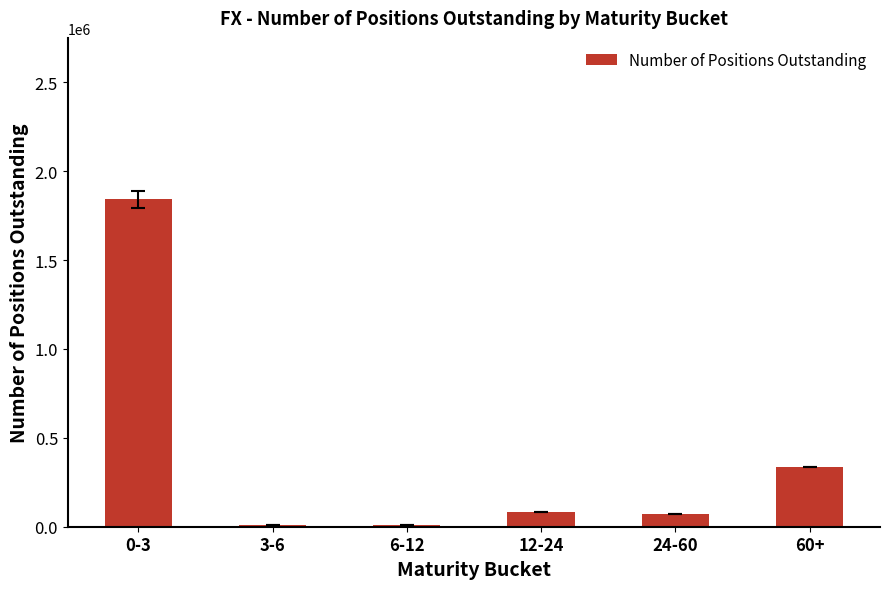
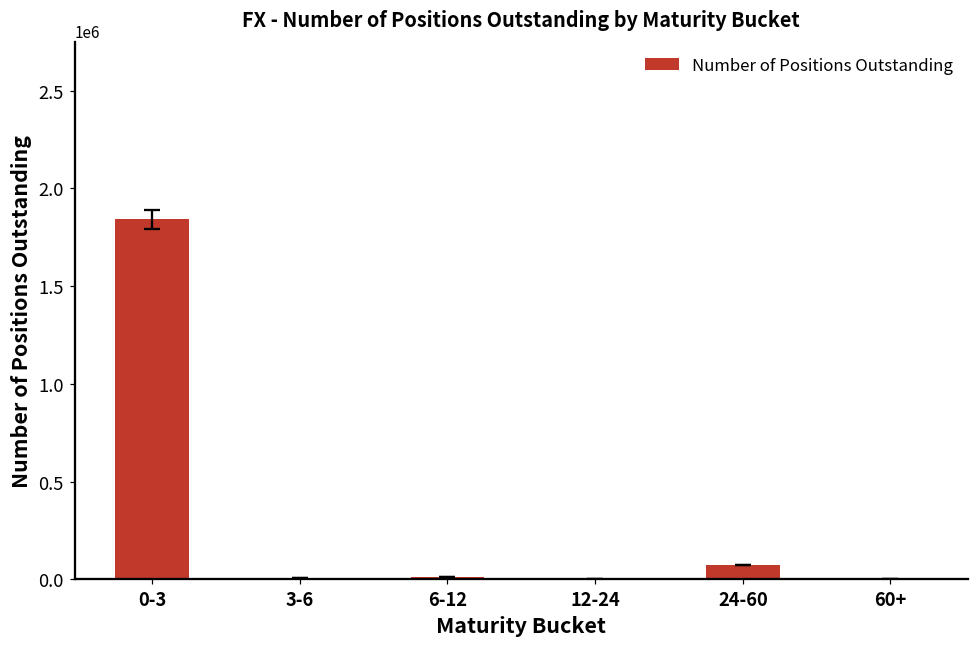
  {
    "Number of Positions Outstanding": {
      "0-3": 1840000,
-     "12-24": 80000,
+     "12-24": 0,
      "24-60": 70000,
-     "60+": 340000
+     "60+": 0
    }
  }
